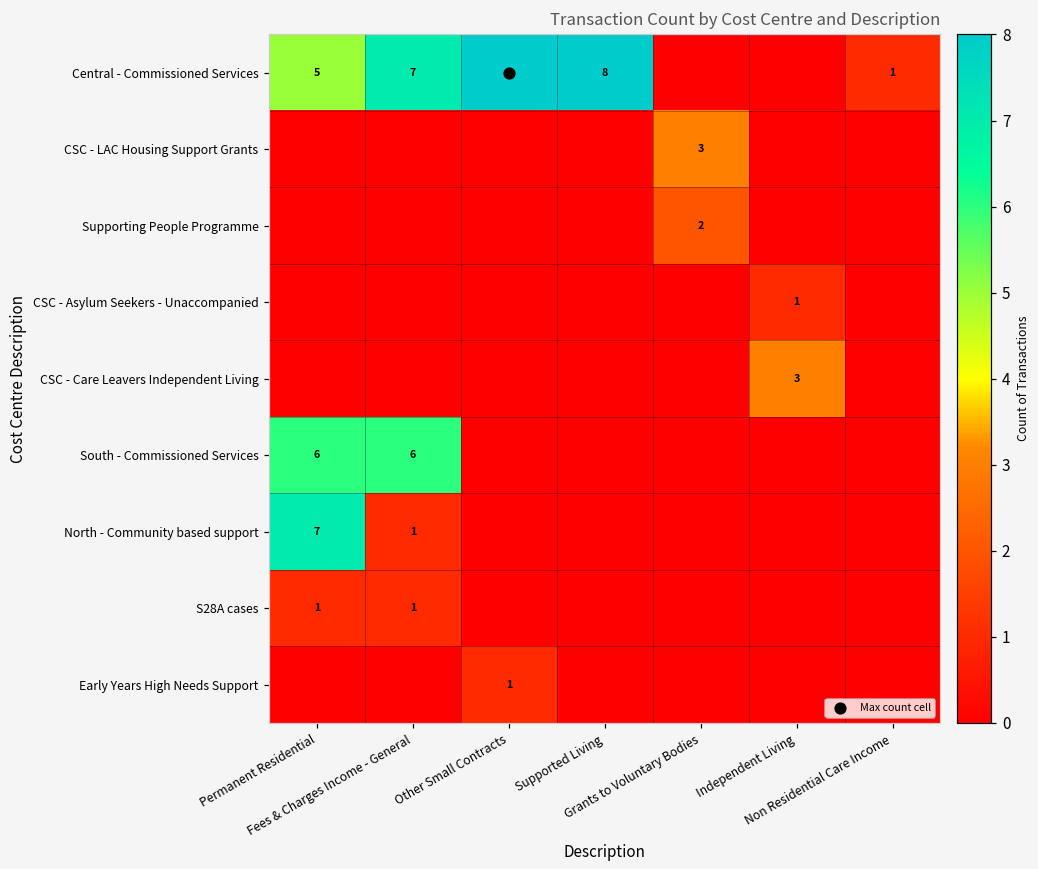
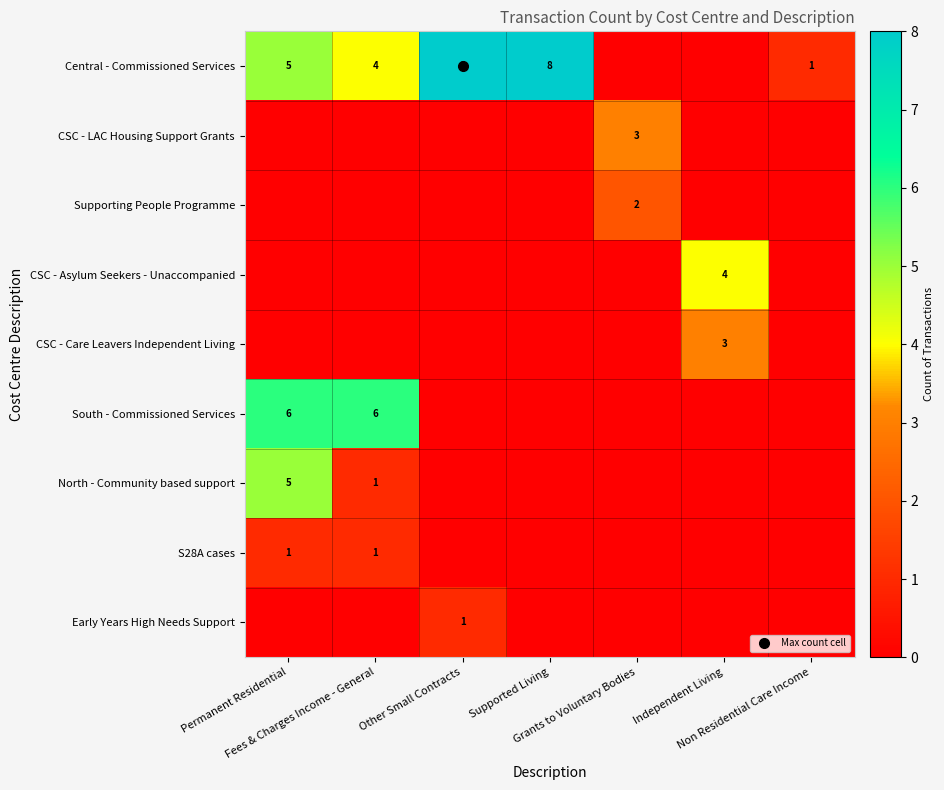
  {
    "Central - Commissioned Services": {
      "Permanent Residential": 5,
-     "Fees & Charges Income - General": 7,
+     "Fees & Charges Income - General": 4,
      "Supported Living": 8,
      "Non Residential Care Income": 1
    },
    "CSC - LAC Housing Support Grants": {
      "Grants to Voluntary Bodies": 3
    },
    "Supporting People Programme": {
      "Grants to Voluntary Bodies": 2
    },
    "CSC - Asylum Seekers - Unaccompanied": {
-     "Independent Living": 1
+     "Independent Living": 4
    },
    "CSC - Care Leavers Independent Living": {
      "Independent Living": 3
    },
    "South - Commissioned Services": {
      "Permanent Residential": 6,
      "Fees & Charges Income - General": 6
    },
    "North - Community based support": {
-     "Permanent Residential": 7,
+     "Permanent Residential": 5,
      "Fees & Charges Income - General": 1
    },
    "S28A cases": {
      "Permanent Residential": 1,
      "Fees & Charges Income - General": 1
    },
    "Early Years High Needs Support": {
      "Other Small Contracts": 1
    }
  }
